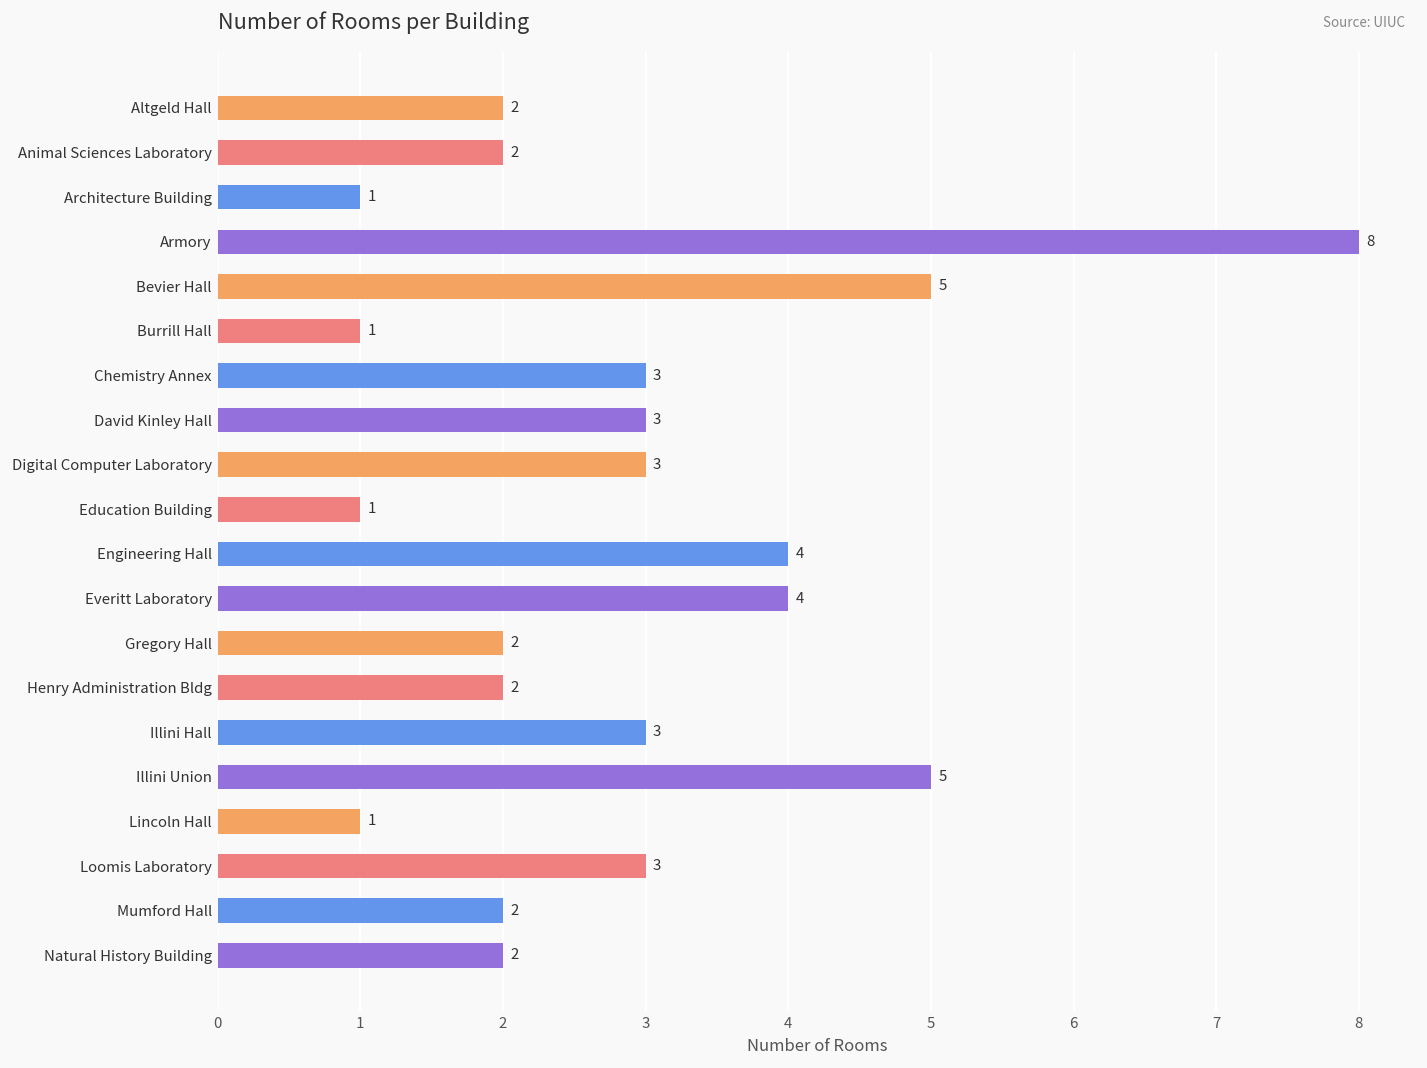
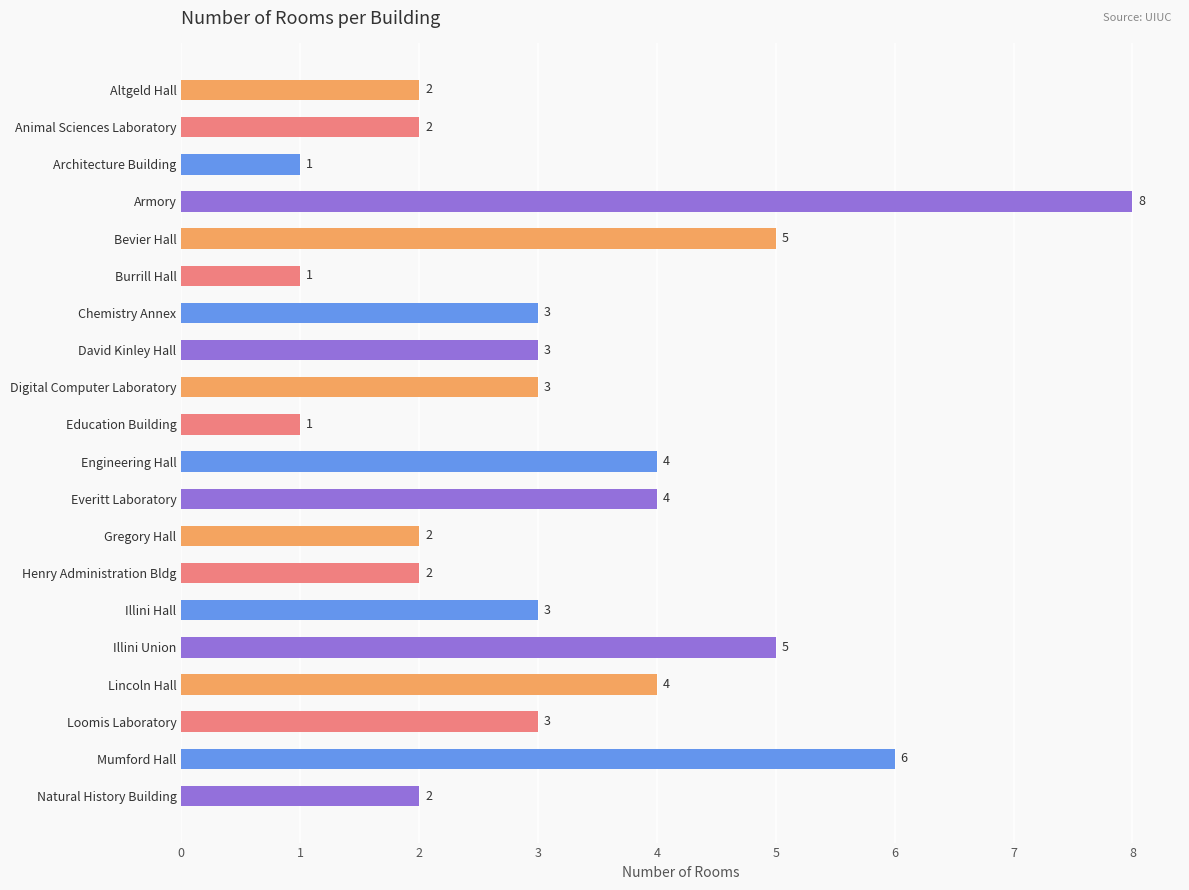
  {
    "Altgeld Hall": 2,
    "Animal Sciences Laboratory": 2,
    "Architecture Building": 1,
    "Armory": 8,
    "Bevier Hall": 5,
    "Burrill Hall": 1,
    "Chemistry Annex": 3,
    "David Kinley Hall": 3,
    "Digital Computer Laboratory": 3,
    "Education Building": 1,
    "Engineering Hall": 4,
    "Everitt Laboratory": 4,
    "Gregory Hall": 2,
    "Henry Administration Bldg": 2,
    "Illini Hall": 3,
    "Illini Union": 5,
-   "Lincoln Hall": 1,
+   "Lincoln Hall": 4,
    "Loomis Laboratory": 3,
-   "Mumford Hall": 2,
+   "Mumford Hall": 6,
    "Natural History Building": 2
  }
